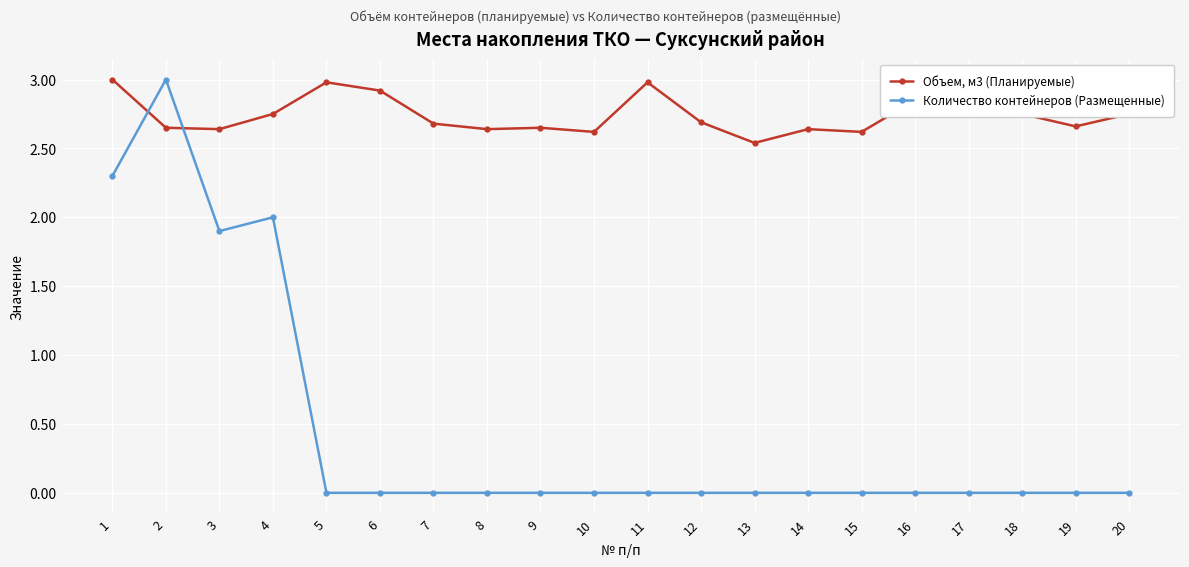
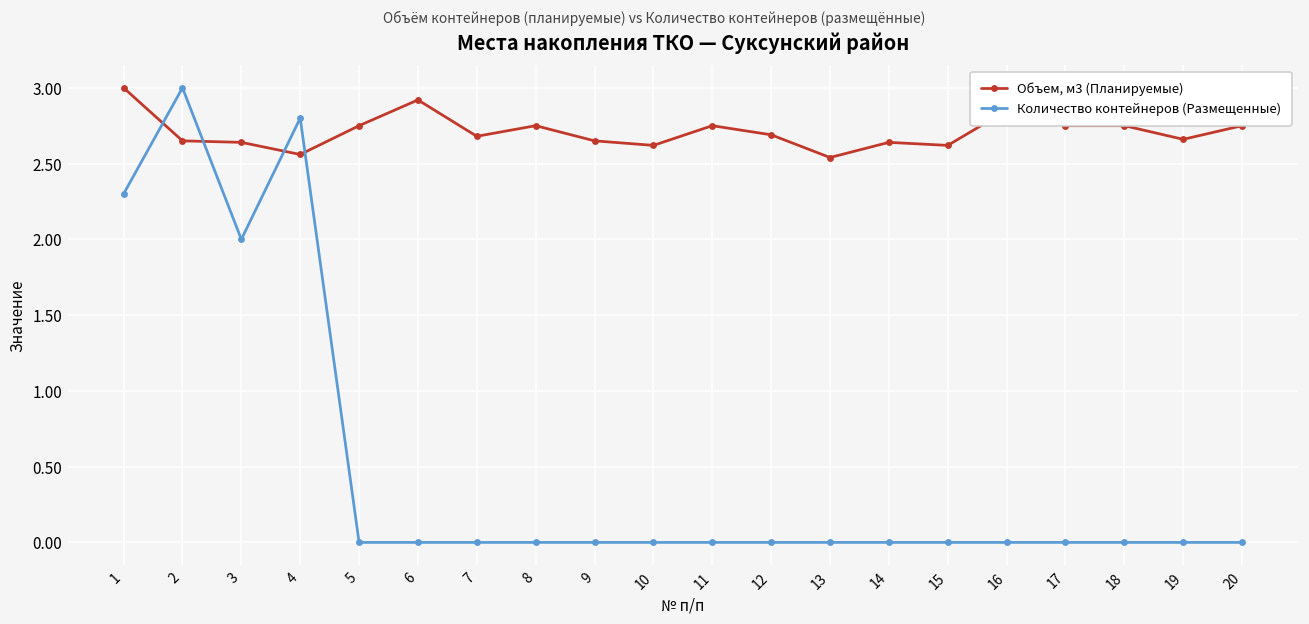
  {
    "Объем, м3 (Планируемые)": {
      "1": 3.00,
      "2": 2.65,
      "3": 2.64,
-     "4": 2.75,
-     "5": 2.98,
+     "4": 2.56,
+     "5": 2.75,
      "6": 2.92,
      "7": 2.68,
-     "8": 2.64,
+     "8": 2.75,
      "9": 2.65,
      "10": 2.62,
-     "11": 2.98,
+     "11": 2.75,
      "12": 2.69,
      "13": 2.54,
      "14": 2.64,
      "15": 2.62,
      "19": 2.66
    },
    "Количество контейнеров (Размещенные)": {
      "1": 2.3,
      "2": 3.0,
-     "3": 1.9,
-     "4": 2.0,
+     "3": 2.0,
+     "4": 2.8,
      "5": 0.0,
      "6": 0.0,
      "7": 0.0,
      "8": 0.0,
      "9": 0.0,
      "10": 0.0,
      "11": 0.0,
      "12": 0.0,
      "13": 0.0,
      "14": 0.0,
      "15": 0.0,
      "16": 0.0,
      "17": 0.0,
      "18": 0.0,
      "19": 0.0,
      "20": 0.0
    }
  }
